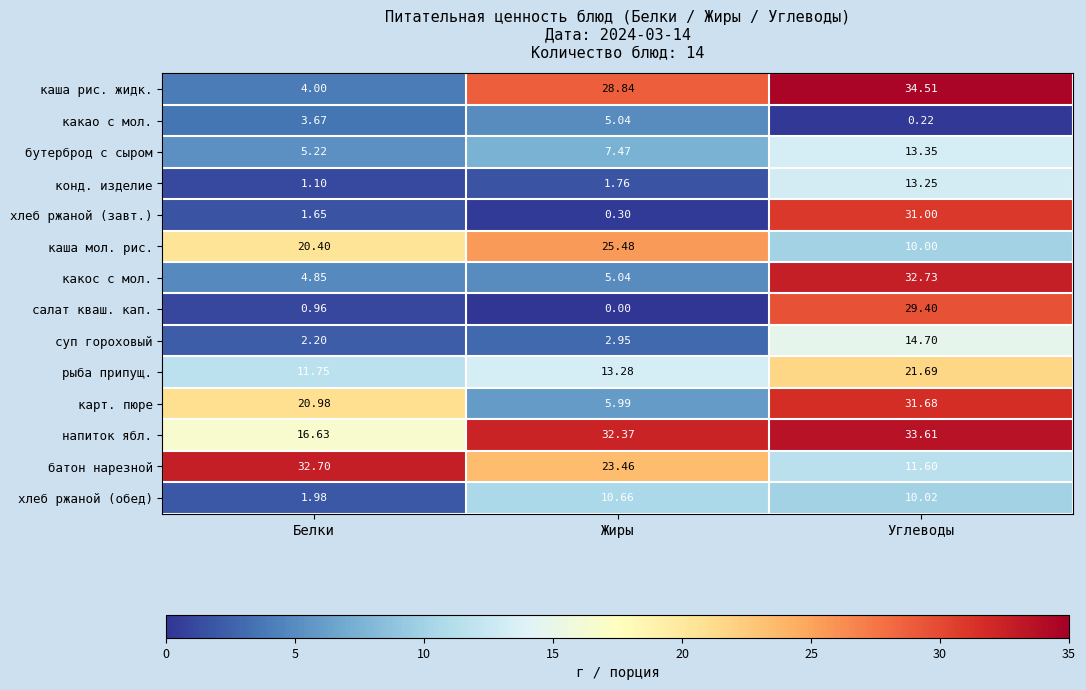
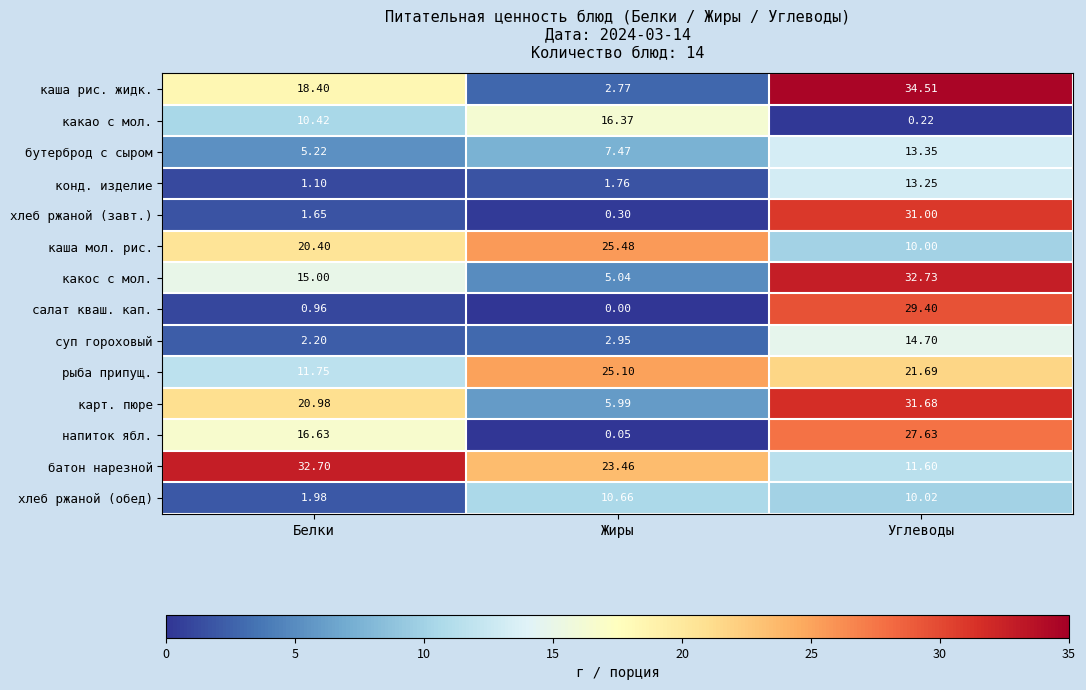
  {
    "каша рис. жидк.": {
-     "Белки": 4.00,
-     "Жиры": 28.84,
+     "Белки": 18.40,
+     "Жиры": 2.77,
      "Углеводы": 34.51
    },
    "какао с мол.": {
-     "Белки": 3.67,
-     "Жиры": 5.04,
+     "Белки": 10.42,
+     "Жиры": 16.37,
      "Углеводы": 0.22
    },
    "бутерброд с сыром": {
      "Белки": 5.22,
      "Жиры": 7.47,
      "Углеводы": 13.35
    },
    "конд. изделие": {
      "Белки": 1.10,
      "Жиры": 1.76,
      "Углеводы": 13.25
    },
    "хлеб ржаной (завт.)": {
      "Белки": 1.65,
      "Жиры": 0.30,
      "Углеводы": 31.00
    },
    "каша мол. рис.": {
      "Белки": 20.40,
      "Жиры": 25.48,
      "Углеводы": 10.00
    },
    "какос с мол.": {
-     "Белки": 4.85,
+     "Белки": 15.00,
      "Жиры": 5.04,
      "Углеводы": 32.73
    },
    "салат кваш. кап.": {
      "Белки": 0.96,
      "Жиры": 0.00,
      "Углеводы": 29.40
    },
    "суп гороховый": {
      "Белки": 2.20,
      "Жиры": 2.95,
      "Углеводы": 14.70
    },
    "рыба припущ.": {
      "Белки": 11.75,
-     "Жиры": 13.28,
+     "Жиры": 25.10,
      "Углеводы": 21.69
    },
    "карт. пюре": {
      "Белки": 20.98,
      "Жиры": 5.99,
      "Углеводы": 31.68
    },
    "напиток ябл.": {
      "Белки": 16.63,
-     "Жиры": 32.37,
-     "Углеводы": 33.61
+     "Жиры": 0.05,
+     "Углеводы": 27.63
    },
    "батон нарезной": {
      "Белки": 32.70,
      "Жиры": 23.46,
      "Углеводы": 11.60
    },
    "хлеб ржаной (обед)": {
      "Белки": 1.98,
      "Жиры": 10.66,
      "Углеводы": 10.02
    }
  }
